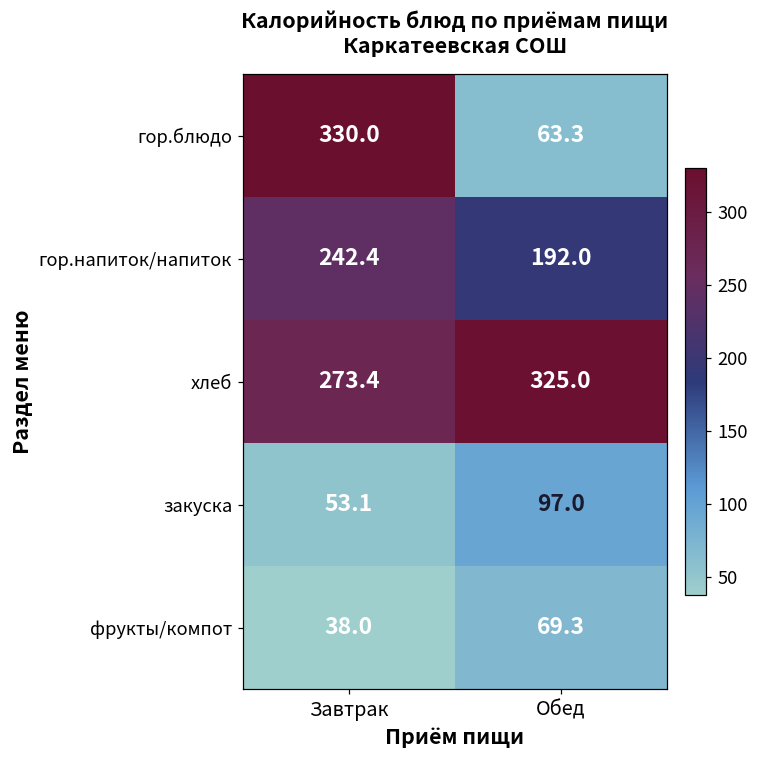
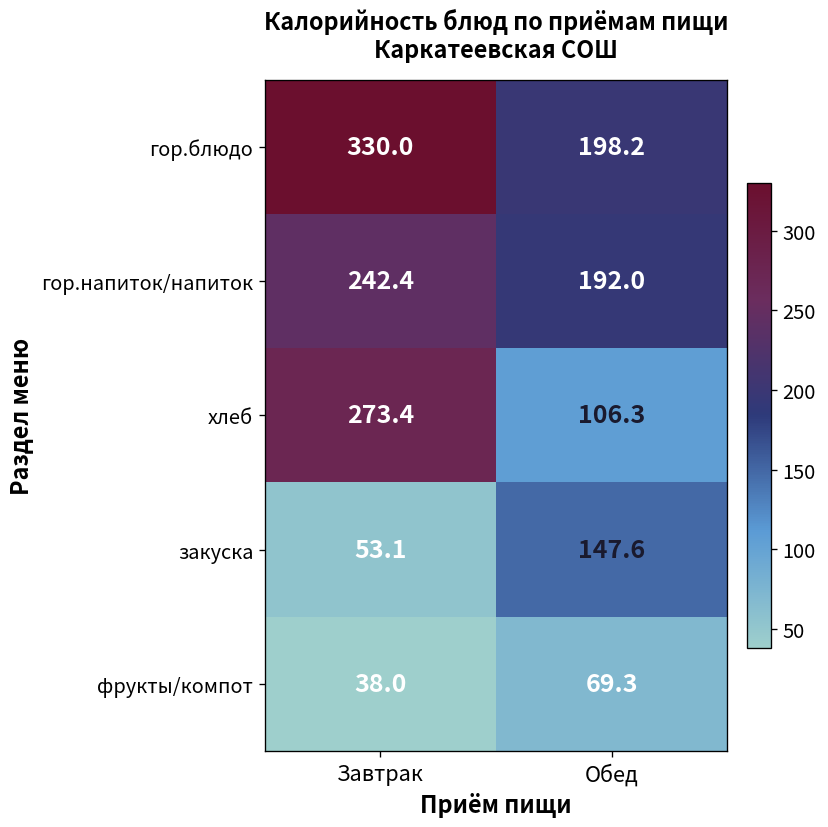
  {
    "гор.блюдо": {
      "Завтрак": 330.0,
-     "Обед": 63.3
+     "Обед": 198.2
    },
    "гор.напиток/напиток": {
      "Завтрак": 242.4,
      "Обед": 192.0
    },
    "хлеб": {
      "Завтрак": 273.4,
-     "Обед": 325.0
+     "Обед": 106.3
    },
    "закуска": {
      "Завтрак": 53.1,
-     "Обед": 97.0
+     "Обед": 147.6
    },
    "фрукты/компот": {
      "Завтрак": 38.0,
      "Обед": 69.3
    }
  }
